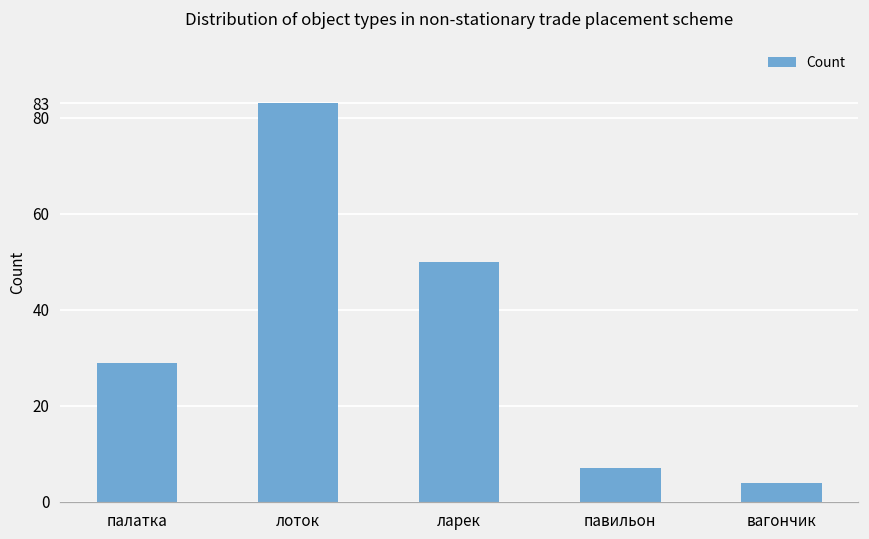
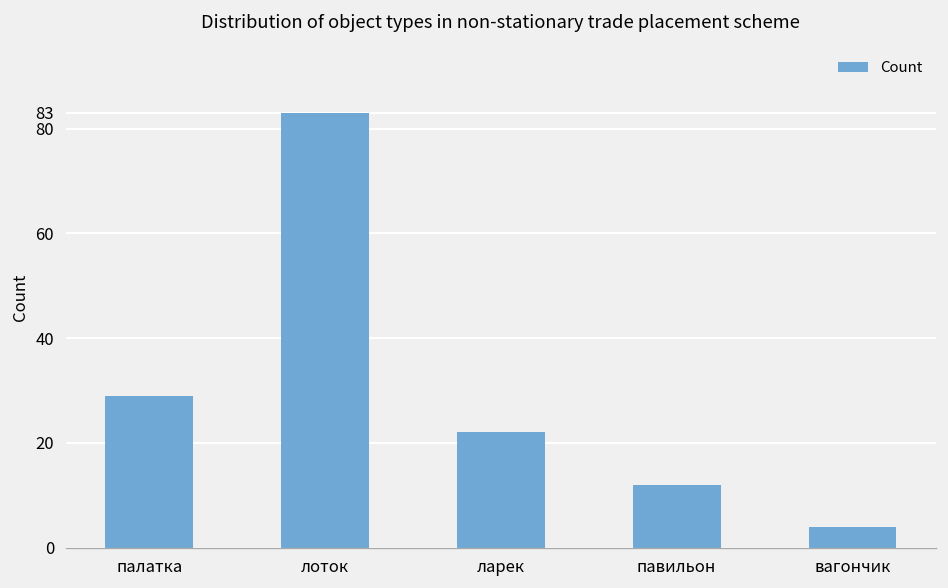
  {
    "палатка": 29,
    "лоток": 83,
-   "ларек": 50,
-   "павильон": 7,
+   "ларек": 22,
+   "павильон": 12,
    "вагончик": 4
  }
